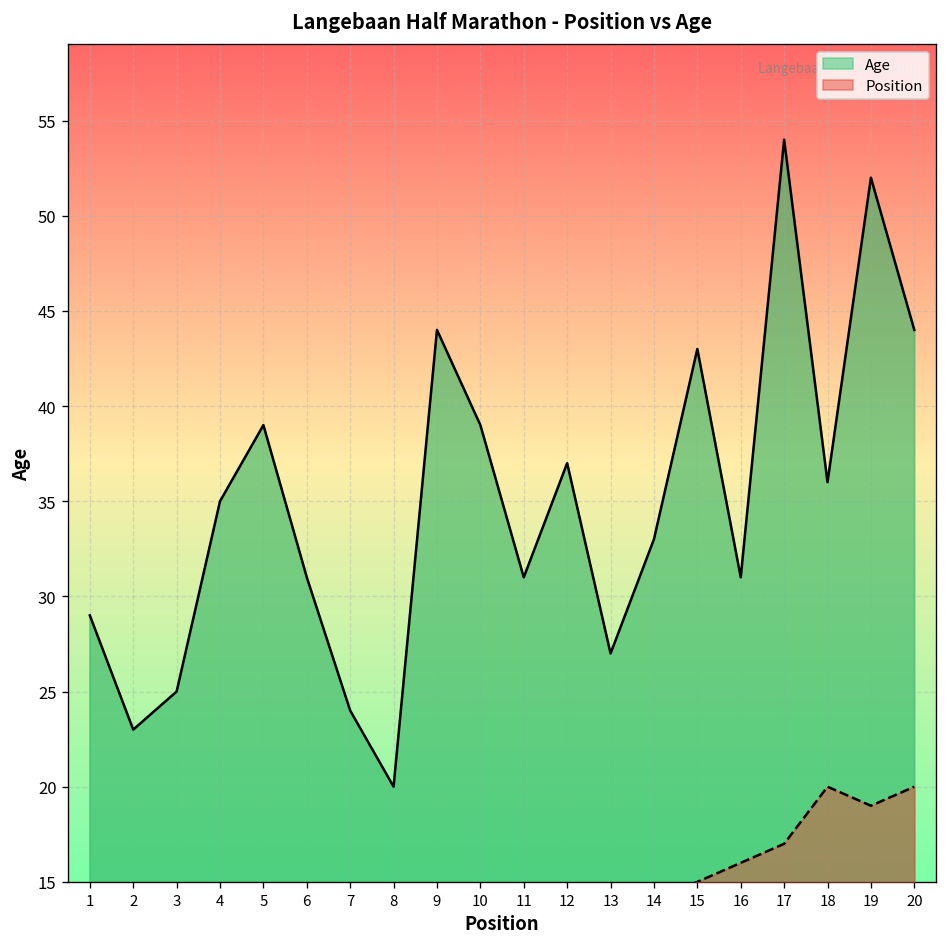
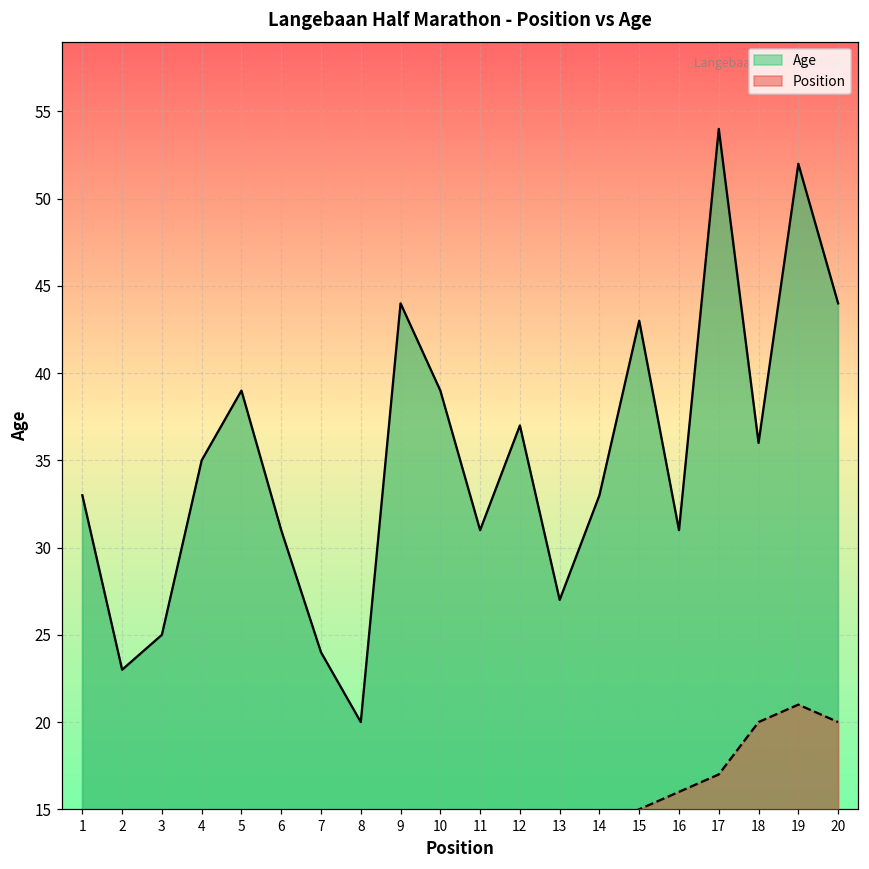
  {
    "Age": {
-     "1": 29,
+     "1": 33,
      "2": 23,
      "3": 25,
      "4": 35,
      "5": 39,
      "6": 31,
      "7": 24,
      "8": 20,
      "9": 44,
      "10": 39,
      "11": 31,
      "12": 37,
      "13": 27,
      "14": 33,
      "15": 43,
      "16": 31,
      "17": 54,
      "18": 36,
      "19": 52,
      "20": 44
    },
    "Position": {
      "15": 15,
      "16": 16,
      "17": 17,
      "18": 20,
-     "19": 19,
+     "19": 21,
      "20": 20
    }
  }
